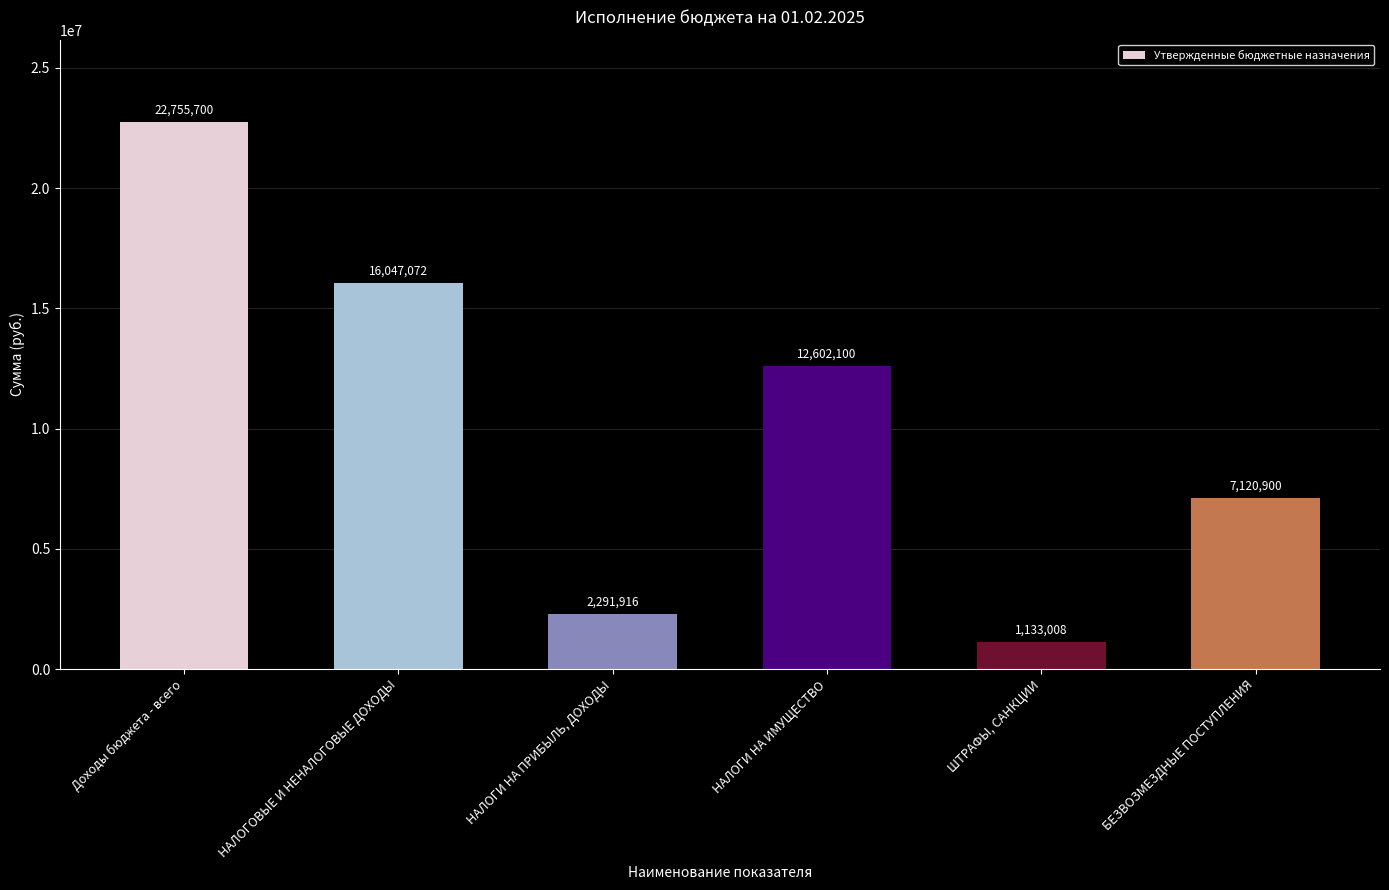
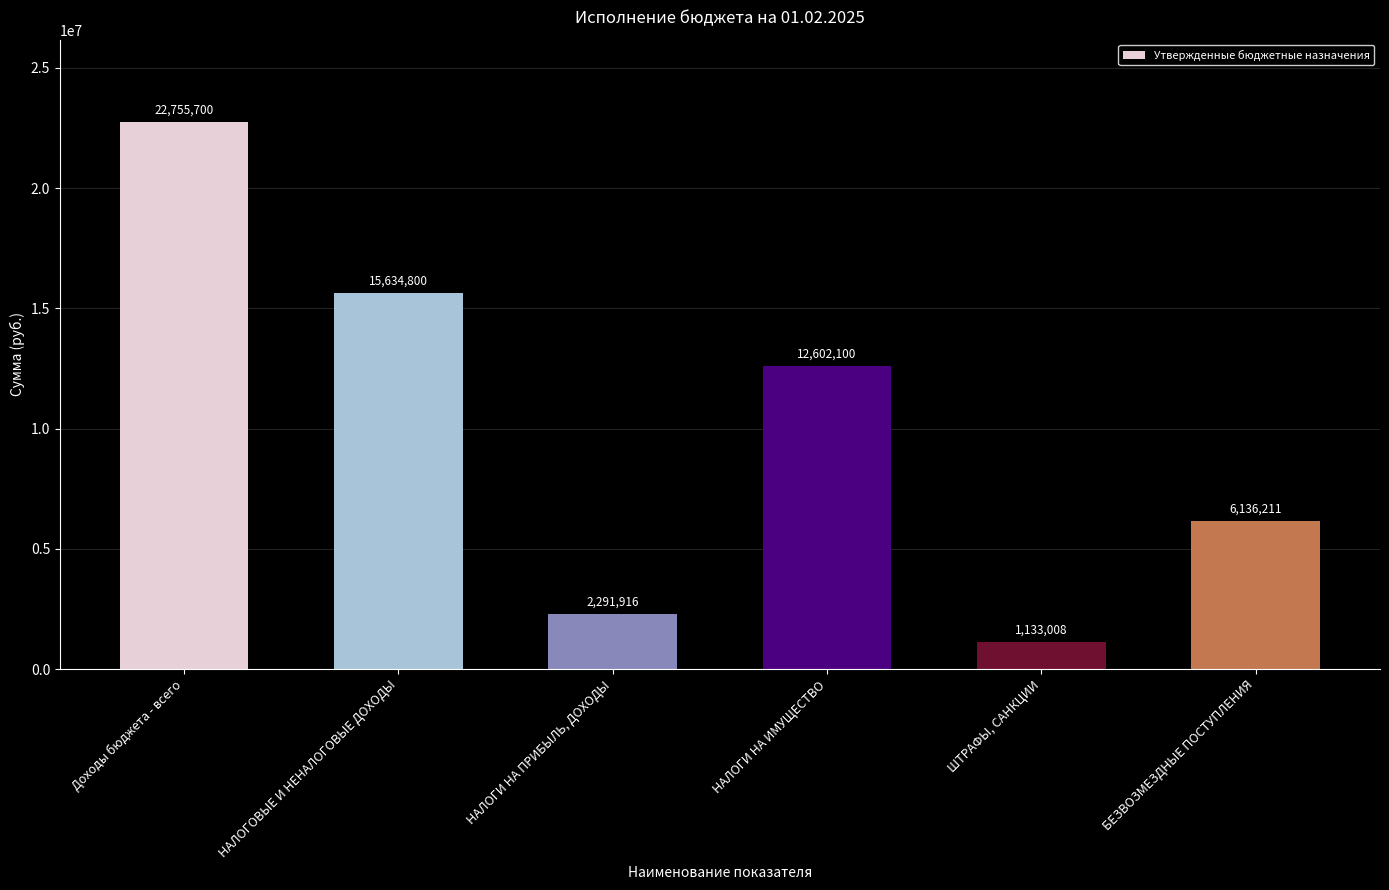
  {
    "Доходы бюджета - всего": "22,755,700",
-   "НАЛОГОВЫЕ И НЕНАЛОГОВЫЕ ДОХОДЫ": "16,047,072",
+   "НАЛОГОВЫЕ И НЕНАЛОГОВЫЕ ДОХОДЫ": "15,634,800",
    "НАЛОГИ НА ПРИБЫЛЬ, ДОХОДЫ": "2,291,916",
    "НАЛОГИ НА ИМУЩЕСТВО": "12,602,100",
    "ШТРАФЫ, САНКЦИИ": "1,133,008",
-   "БЕЗВОЗМЕЗДНЫЕ ПОСТУПЛЕНИЯ": "7,120,900"
+   "БЕЗВОЗМЕЗДНЫЕ ПОСТУПЛЕНИЯ": "6,136,211"
  }
